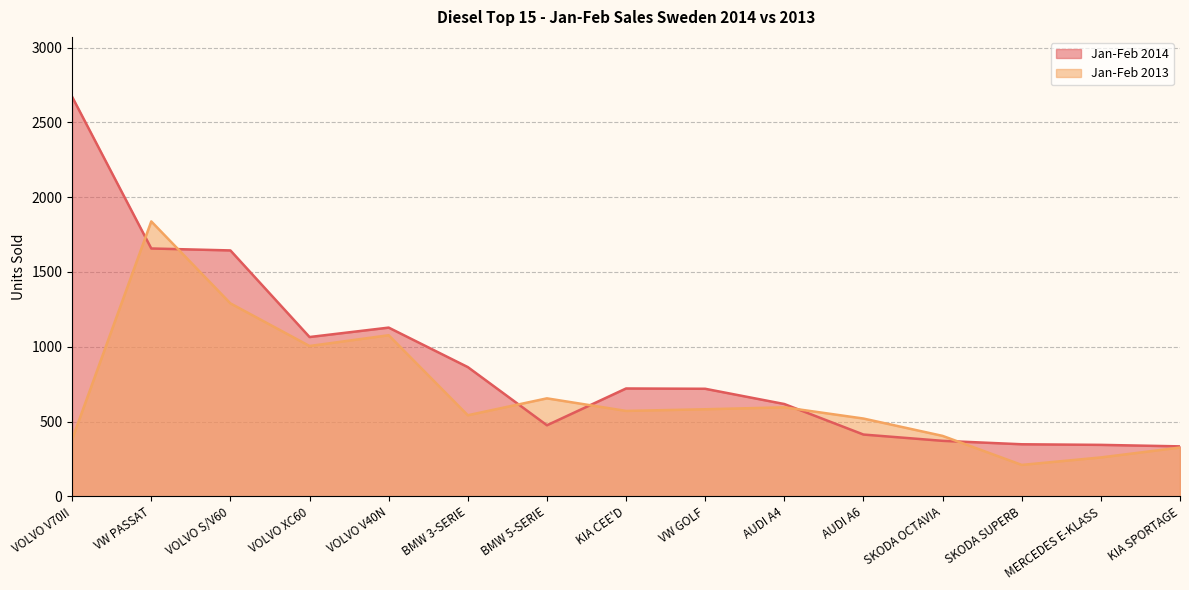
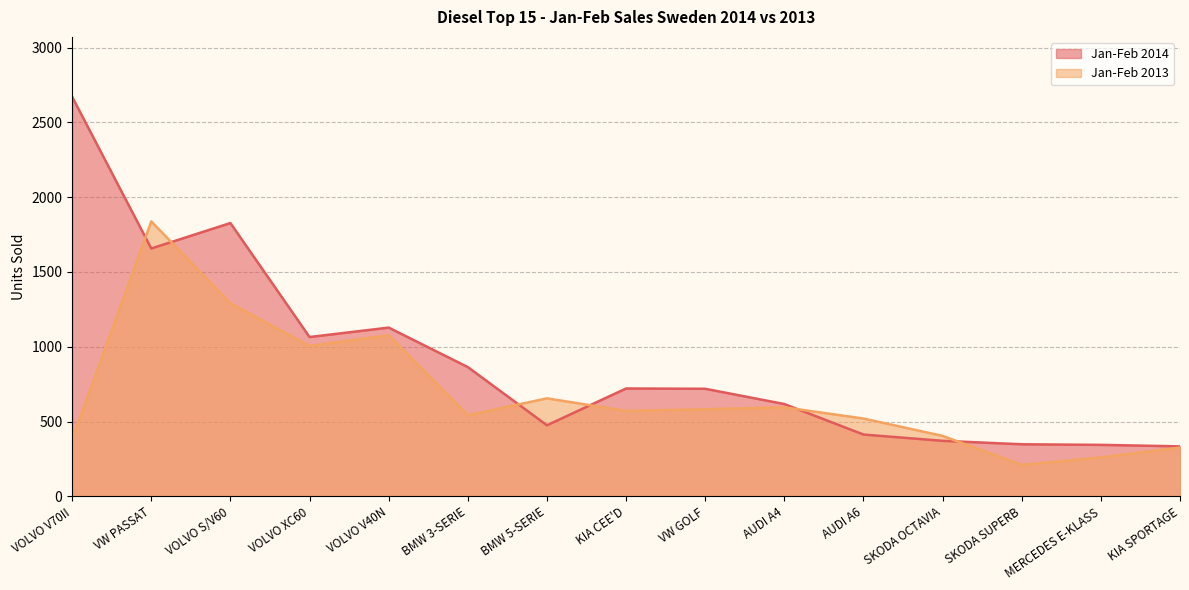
  {
    "Jan-Feb 2014": {
      "VOLVO V70II": 2670,
      "VW PASSAT": 1660,
-     "VOLVO S/V60": 1640,
+     "VOLVO S/V60": 1830,
      "VOLVO XC60": 1070,
      "VOLVO V40N": 1130,
      "BMW 3-SERIE": 860,
      "BMW 5-SERIE": 480,
      "KIA CEE'D": 720,
      "VW GOLF": 720,
      "AUDI A4": 620,
      "AUDI A6": 410,
      "SKODA OCTAVIA": 370,
      "SKODA SUPERB": 350,
      "MERCEDES E-KLASS": 340
    },
    "Jan-Feb 2013": {
      "VOLVO V70II": 380,
      "VW PASSAT": 1840,
      "VOLVO S/V60": 1290,
      "VOLVO XC60": 1010,
      "VOLVO V40N": 1080,
      "BMW 3-SERIE": 540,
      "BMW 5-SERIE": 660,
      "KIA CEE'D": 570,
      "VW GOLF": 580,
      "AUDI A4": 600,
      "AUDI A6": 520,
      "SKODA OCTAVIA": 400,
      "SKODA SUPERB": 210,
      "MERCEDES E-KLASS": 260
    }
  }
